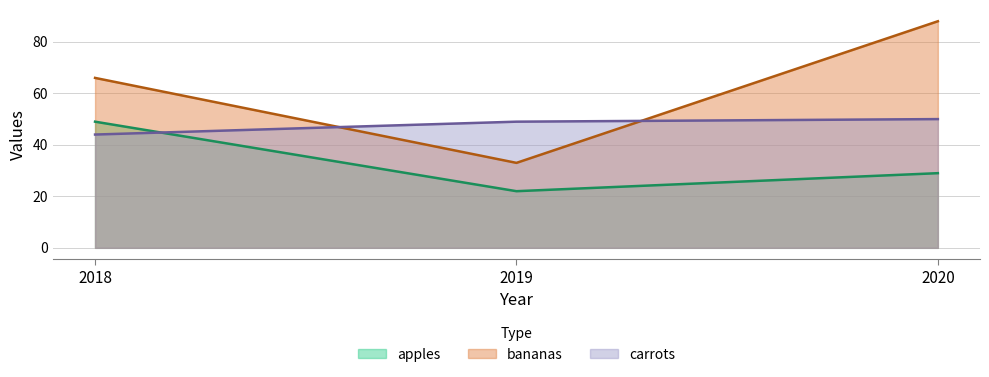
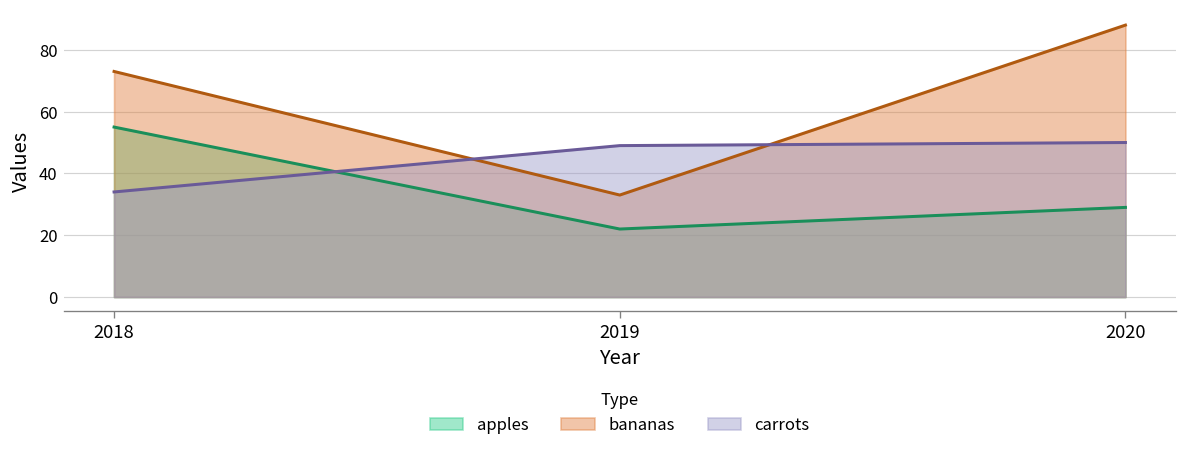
  {
    "apples": {
-     "2018": 49,
+     "2018": 55,
      "2019": 22,
      "2020": 29
    },
    "bananas": {
-     "2018": 66,
+     "2018": 73,
      "2019": 33,
      "2020": 88
    },
    "carrots": {
-     "2018": 44,
+     "2018": 34,
      "2019": 49,
      "2020": 50
    }
  }
